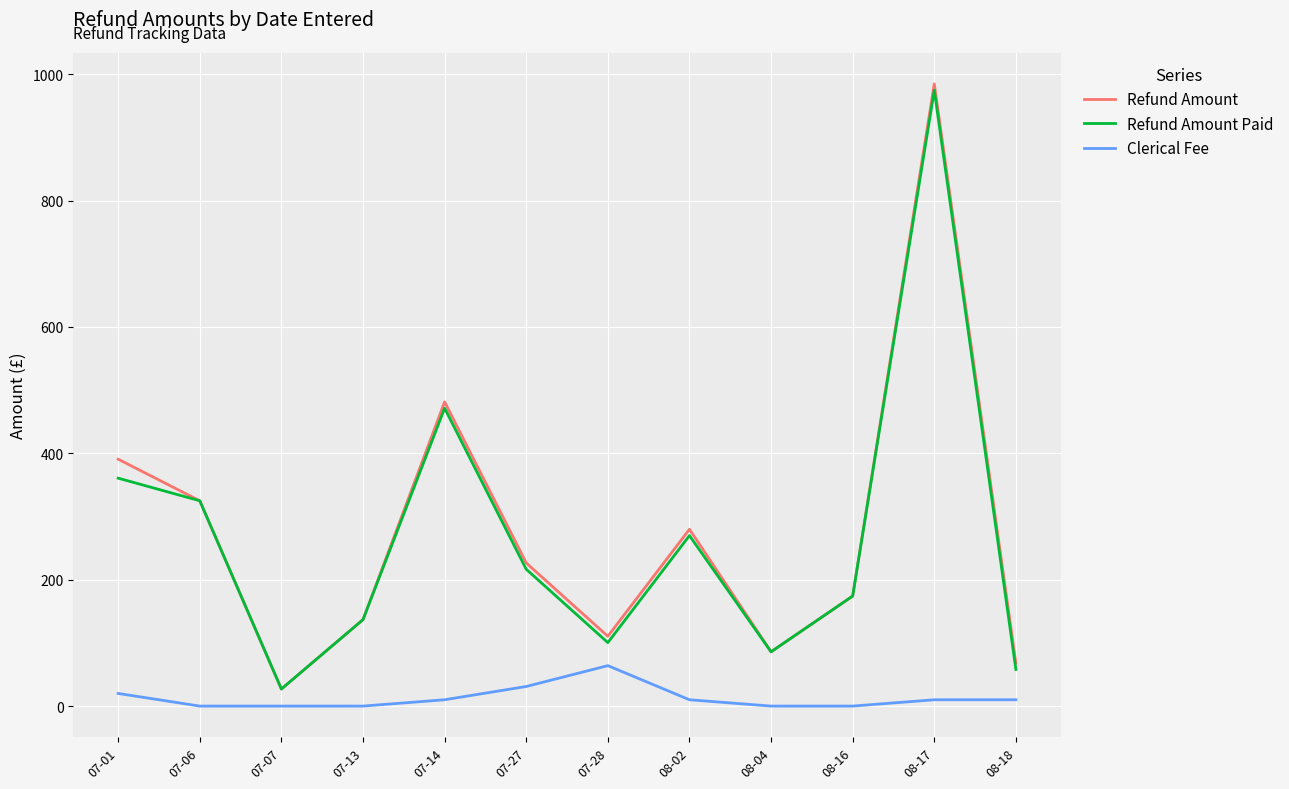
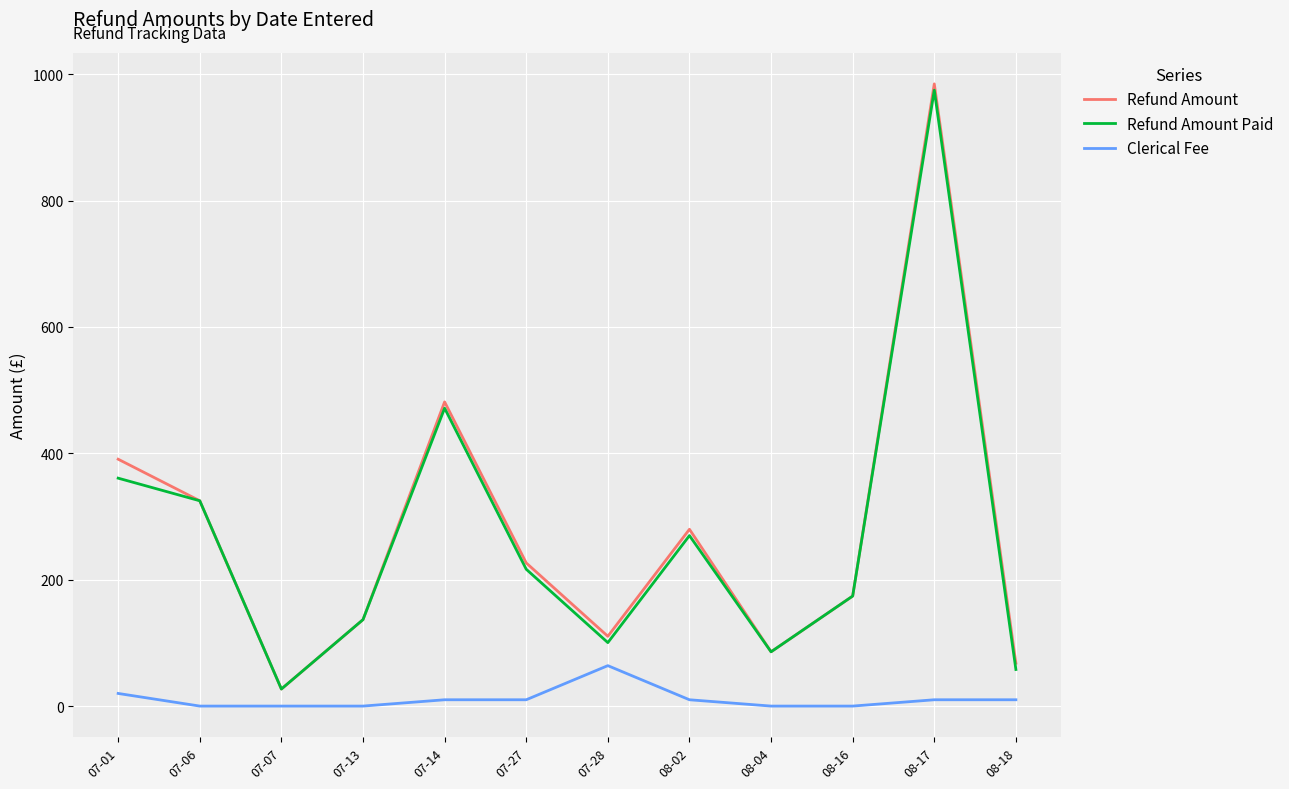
  {
    "Refund Amount": {
      "07-01": 390,
      "07-14": 480,
      "07-27": 230,
      "07-28": 110,
      "08-02": 280,
      "08-17": 980,
      "08-18": 70
    },
    "Refund Amount Paid": {
      "07-01": 360,
      "07-14": 470,
      "07-27": 220,
      "07-28": 100,
      "08-02": 270,
      "08-17": 970,
      "08-18": 60
    },
    "Clerical Fee": {
      "07-01": 20,
      "07-06": 0,
      "07-07": 0,
      "07-13": 0,
      "07-14": 10,
-     "07-27": 30,
+     "07-27": 10,
      "07-28": 60,
      "08-02": 10,
      "08-04": 0,
      "08-16": 0,
      "08-17": 10,
      "08-18": 10
    }
  }
